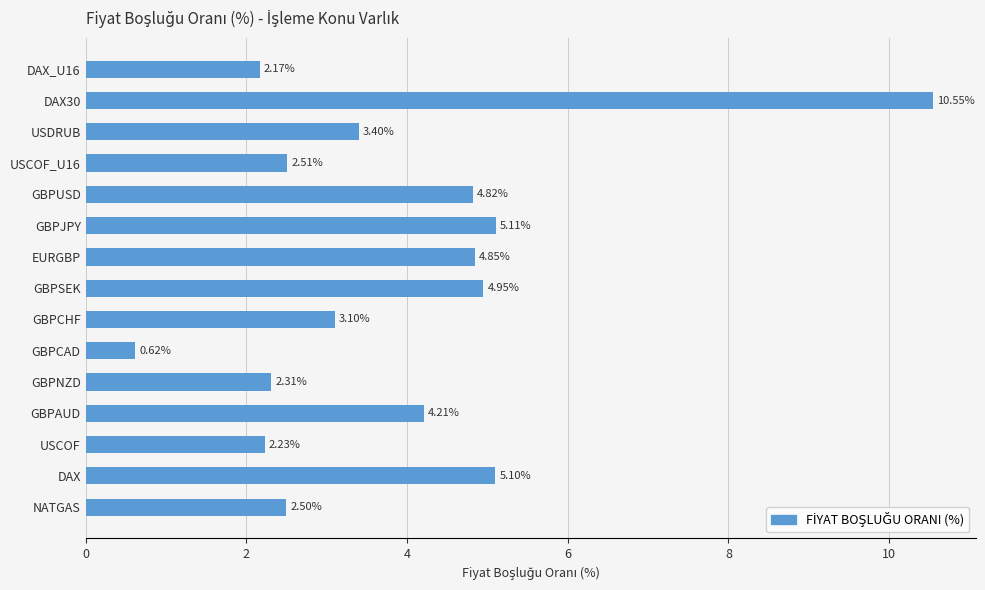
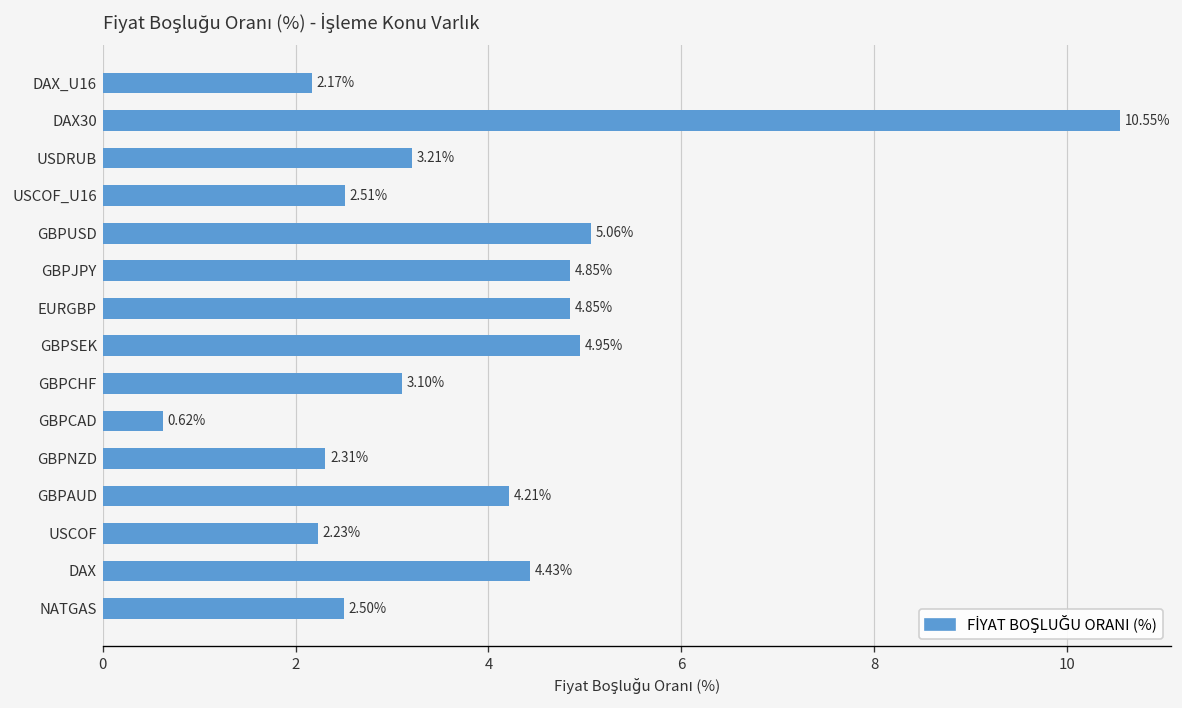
  {
    "DAX_U16": "2.17%",
    "DAX30": "10.55%",
-   "USDRUB": "3.40%",
+   "USDRUB": "3.21%",
    "USCOF_U16": "2.51%",
-   "GBPUSD": "4.82%",
-   "GBPJPY": "5.11%",
+   "GBPUSD": "5.06%",
+   "GBPJPY": "4.85%",
    "EURGBP": "4.85%",
    "GBPSEK": "4.95%",
    "GBPCHF": "3.10%",
    "GBPCAD": "0.62%",
    "GBPNZD": "2.31%",
    "GBPAUD": "4.21%",
    "USCOF": "2.23%",
-   "DAX": "5.10%",
+   "DAX": "4.43%",
    "NATGAS": "2.50%"
  }
